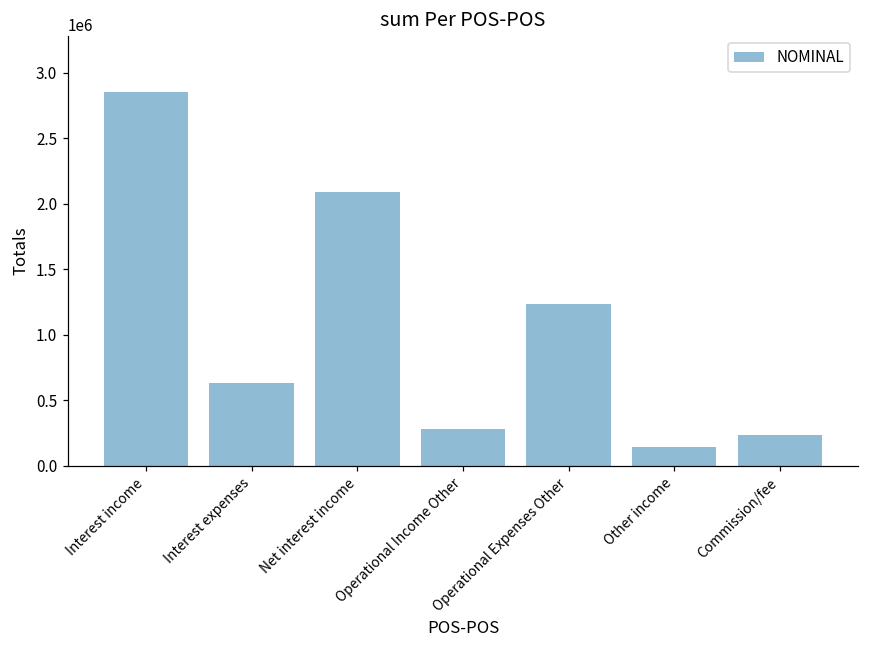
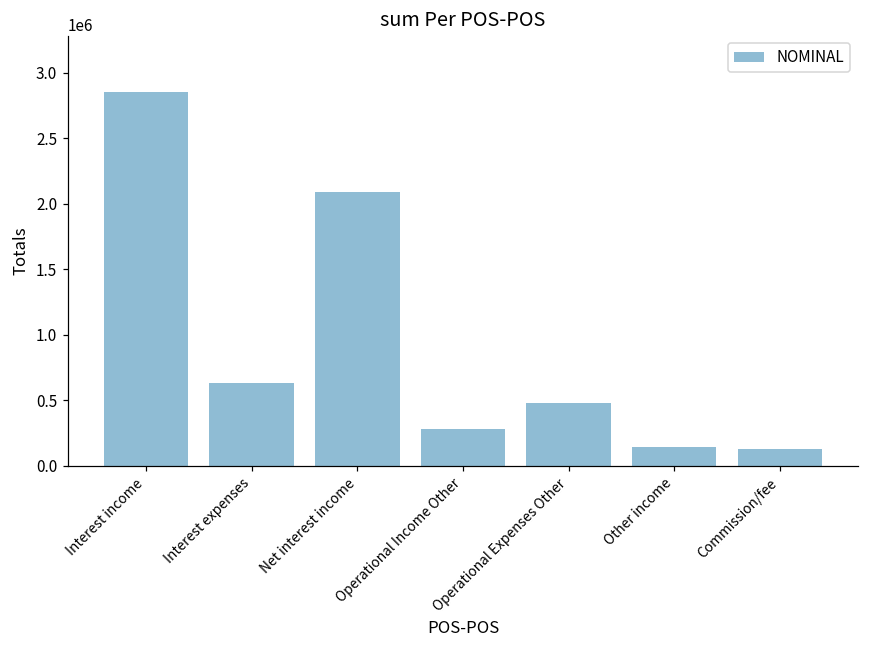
  {
    "Interest income": 2860000,
    "Interest expenses": 630000,
    "Net interest income": 2090000,
    "Operational Income Other": 280000,
-   "Operational Expenses Other": 1230000,
+   "Operational Expenses Other": 480000,
    "Other income": 140000,
-   "Commission/fee": 230000
+   "Commission/fee": 130000
  }
